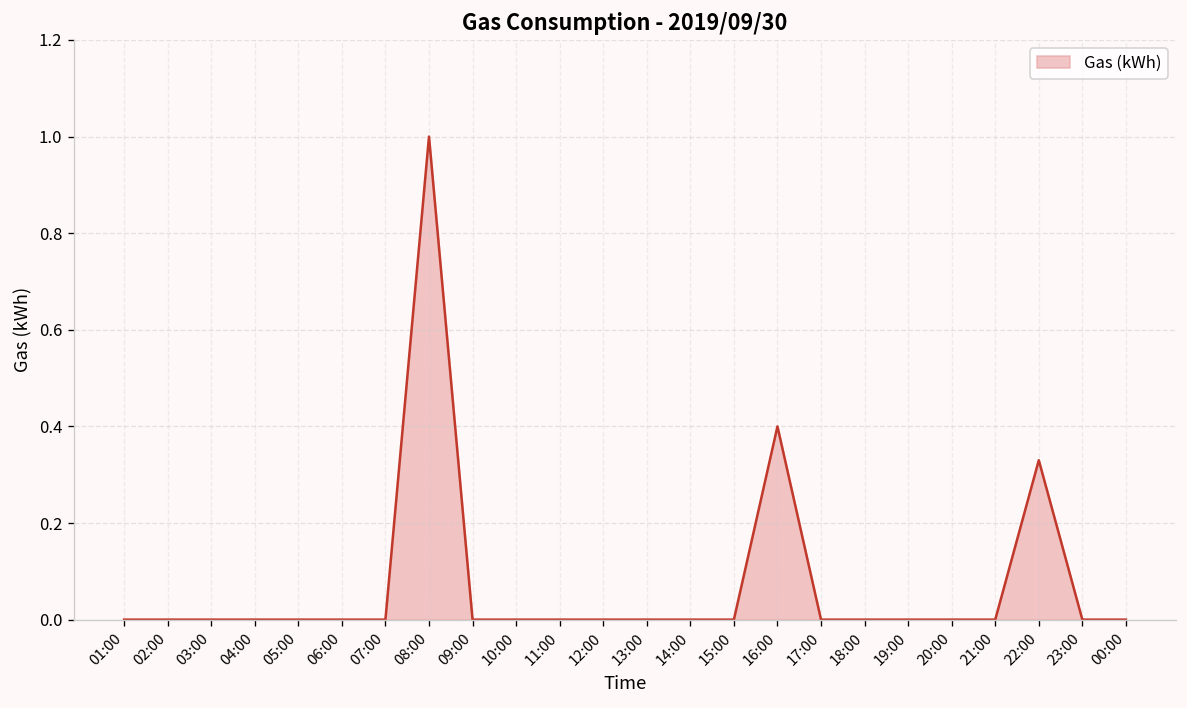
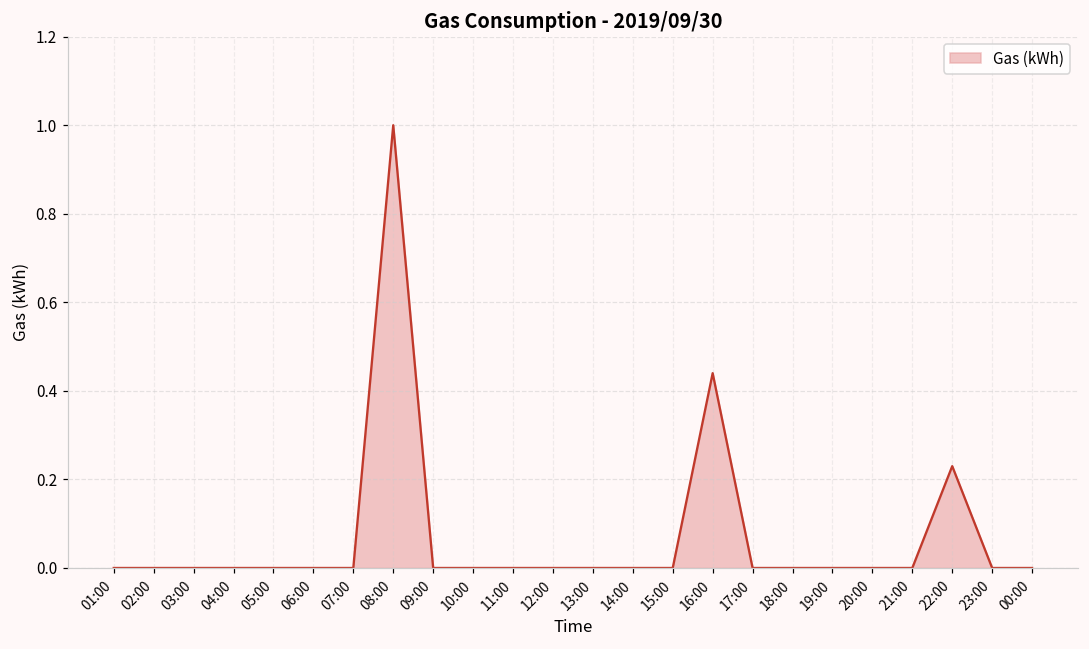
  {
    "01:00": 0.00,
    "02:00": 0.00,
    "03:00": 0.00,
    "04:00": 0.00,
    "05:00": 0.00,
    "06:00": 0.00,
    "07:00": 0.00,
    "08:00": 1.00,
    "09:00": 0.00,
    "10:00": 0.00,
    "11:00": 0.00,
    "12:00": 0.00,
    "13:00": 0.00,
    "14:00": 0.00,
    "15:00": 0.00,
-   "16:00": 0.40,
+   "16:00": 0.44,
    "17:00": 0.00,
    "18:00": 0.00,
    "19:00": 0.00,
    "20:00": 0.00,
    "21:00": 0.00,
-   "22:00": 0.33,
+   "22:00": 0.23,
    "23:00": 0.00,
    "00:00": 0.00
  }
